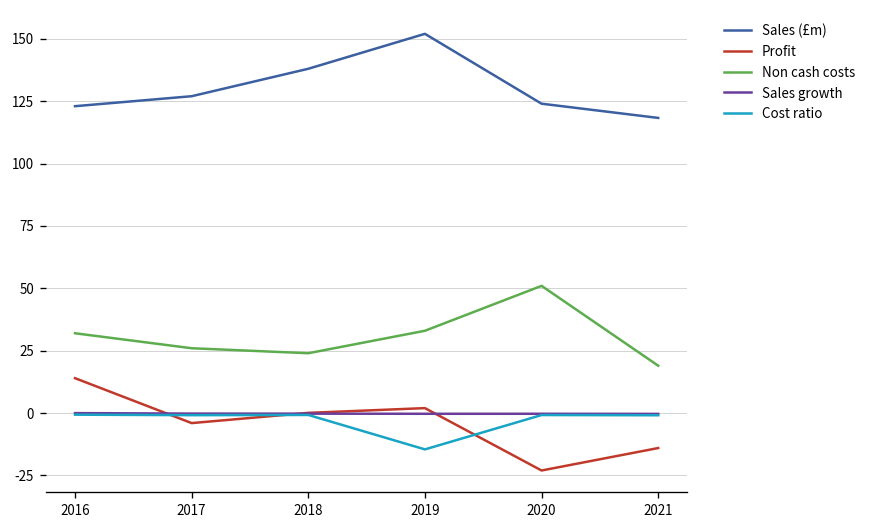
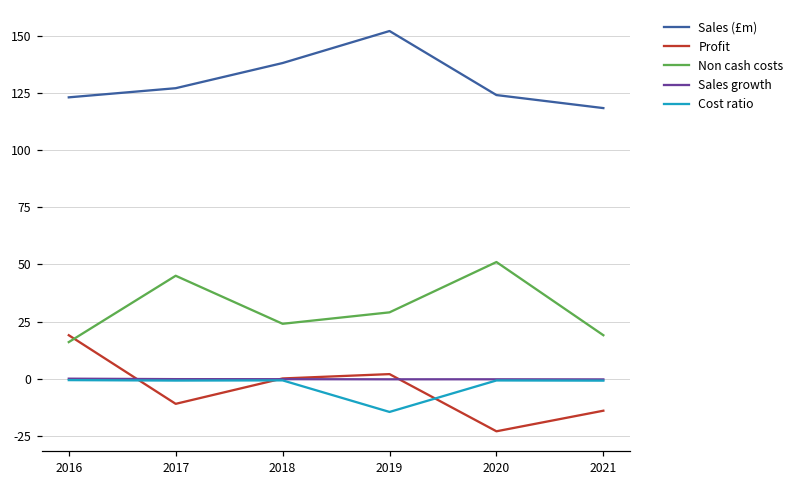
  {
    "Profit": {
-     "2016": 14,
-     "2017": -4,
+     "2016": 19,
+     "2017": -11,
      "2019": 2,
      "2020": -23,
      "2021": -14
    },
    "Non cash costs": {
-     "2016": 32,
-     "2017": 26,
+     "2016": 16,
+     "2017": 45,
      "2018": 24,
-     "2019": 33,
+     "2019": 29,
      "2020": 51,
      "2021": 19
    },
    "Cost ratio": {
      "2019": -15
    }
  }
